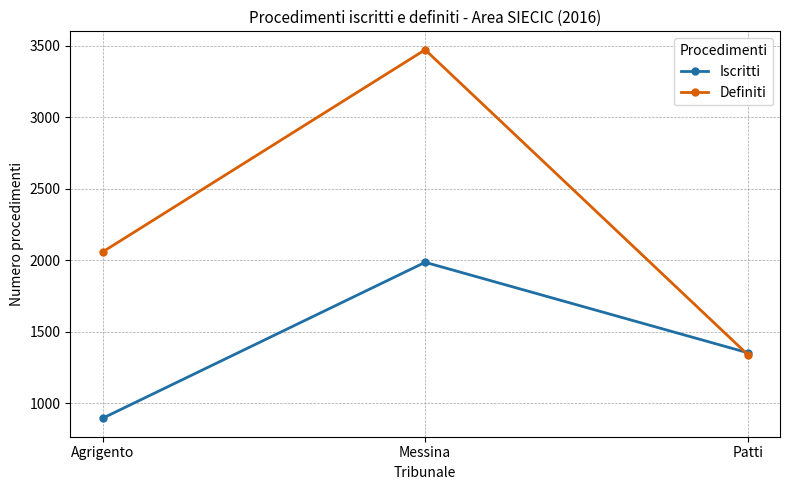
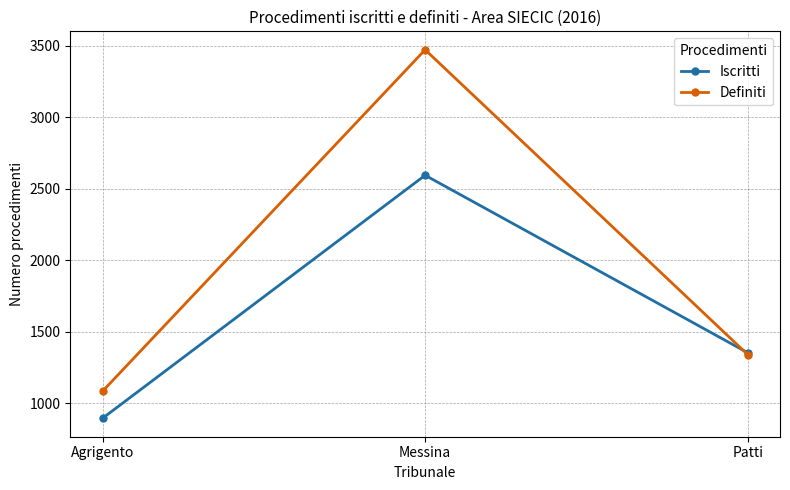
  {
    "Iscritti": {
      "Agrigento": 900,
-     "Messina": 1990
+     "Messina": 2590
    },
    "Definiti": {
-     "Agrigento": 2060,
+     "Agrigento": 1090,
      "Messina": 3470
    }
  }
